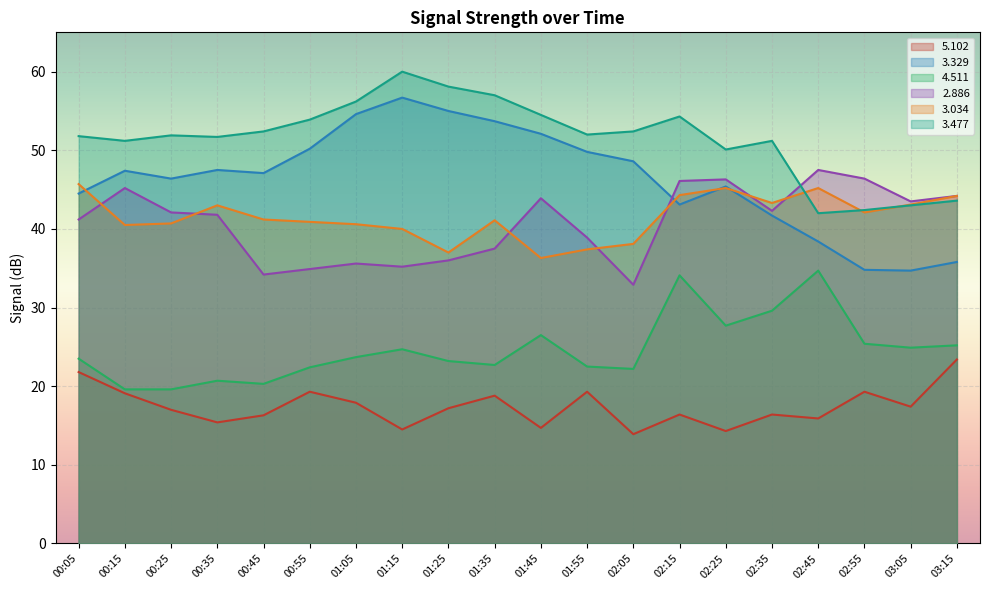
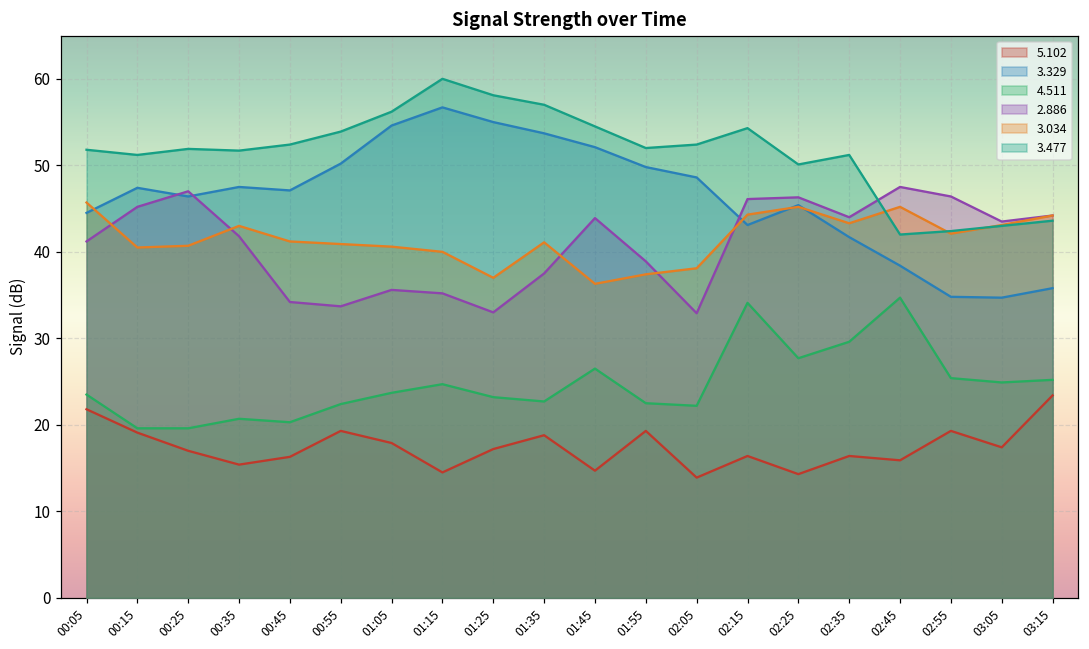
  {
    "2.886": {
      "00:05": 41,
      "00:15": 45,
-     "00:25": 42,
+     "00:25": 47,
      "00:35": 42,
      "00:45": 34,
-     "00:55": 35,
+     "00:55": 34,
      "01:05": 36,
      "01:15": 35,
-     "01:25": 36,
+     "01:25": 33,
      "01:35": 38,
      "01:45": 44,
      "01:55": 39,
      "02:05": 33,
      "02:15": 46,
      "02:25": 46,
-     "02:35": 42,
+     "02:35": 44,
      "02:45": 48,
      "02:55": 46,
      "03:05": 44
    }
  }
